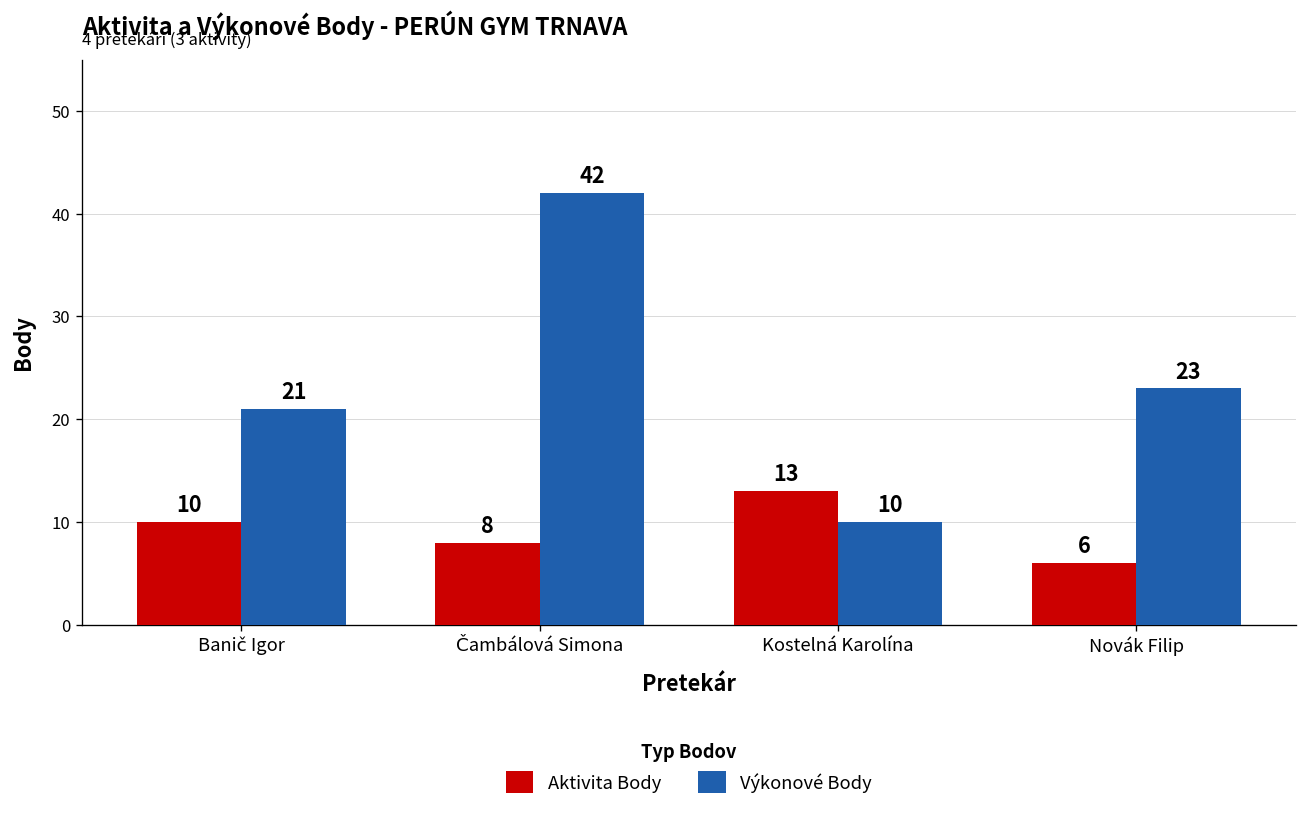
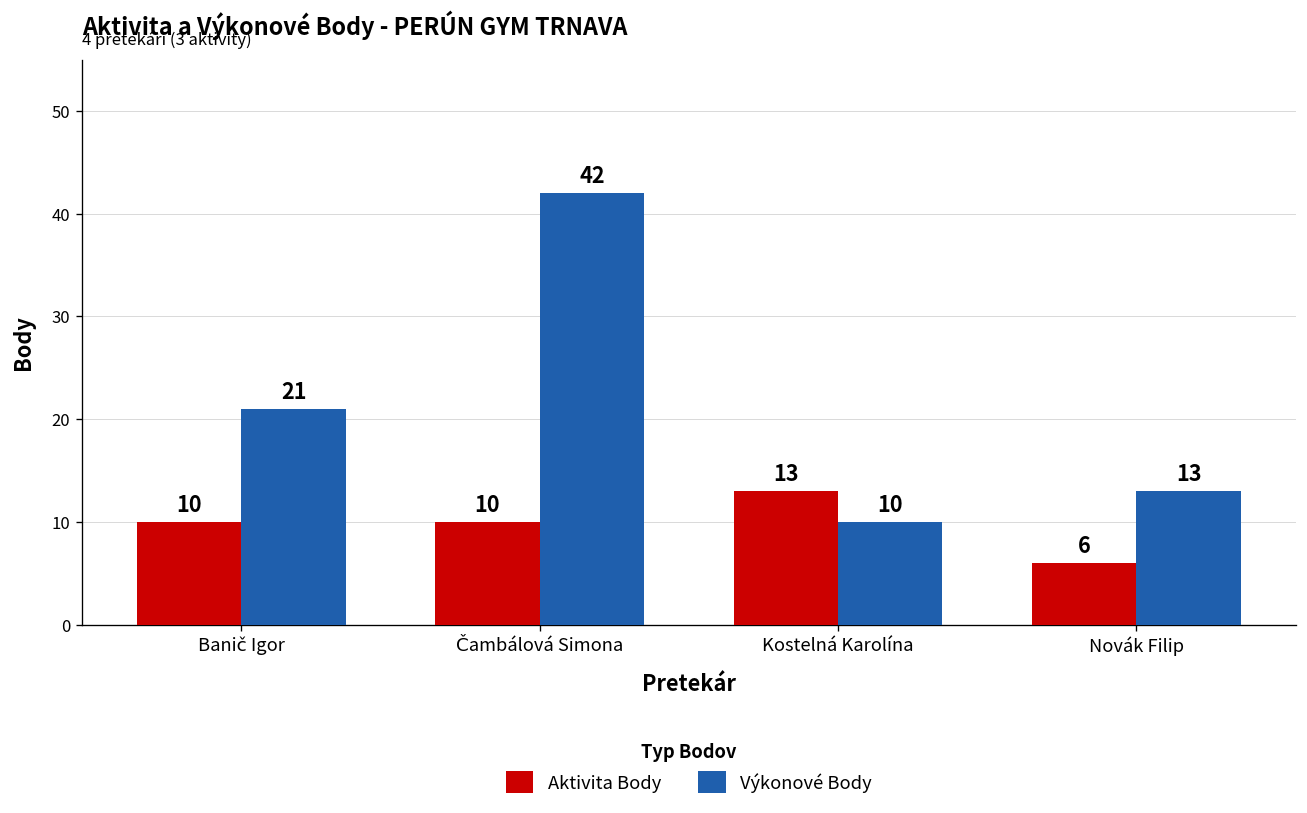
  {
    "Aktivita Body": {
      "Banič Igor": 10,
-     "Čambálová Simona": 8,
+     "Čambálová Simona": 10,
      "Kostelná Karolína": 13,
      "Novák Filip": 6
    },
    "Výkonové Body": {
      "Banič Igor": 21,
      "Čambálová Simona": 42,
      "Kostelná Karolína": 10,
-     "Novák Filip": 23
+     "Novák Filip": 13
    }
  }
